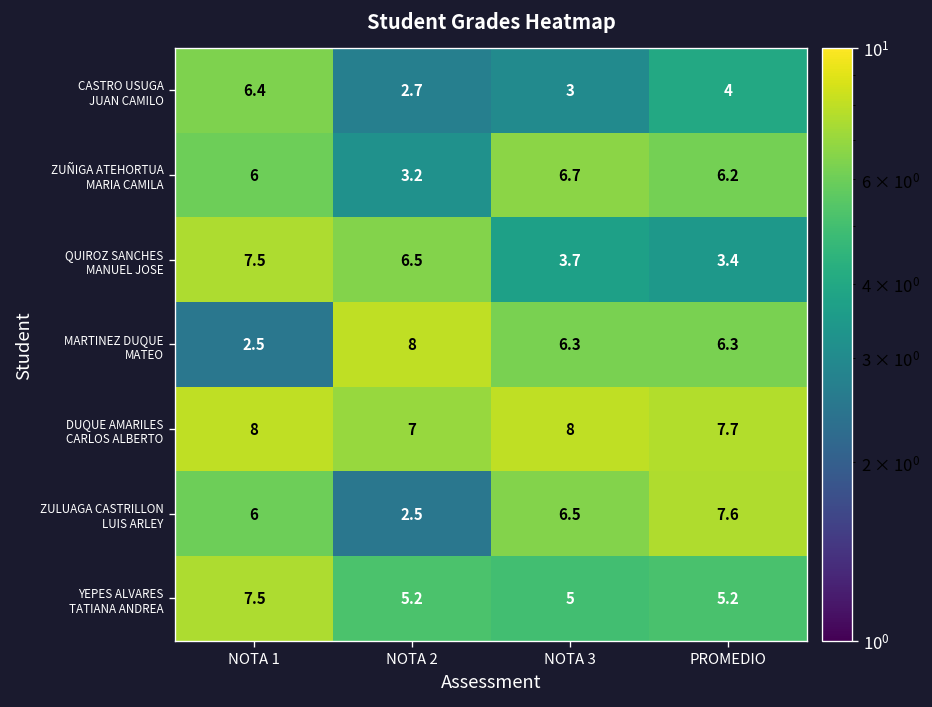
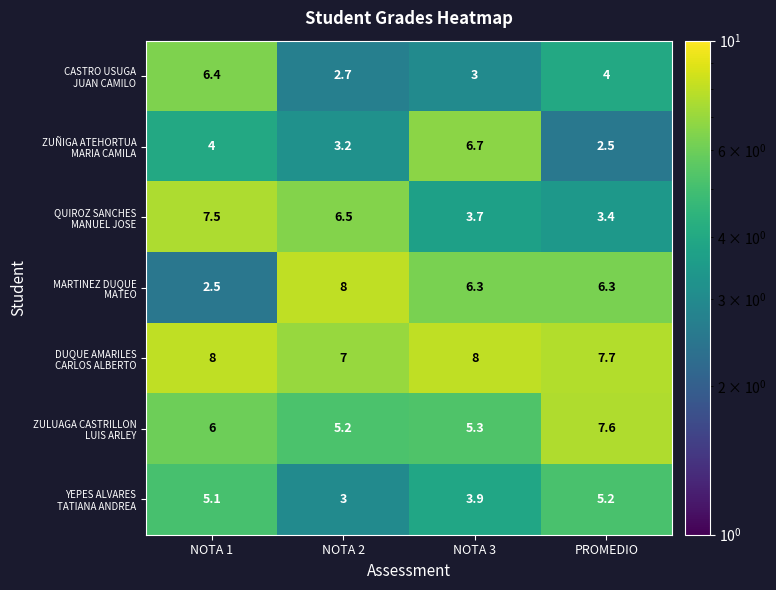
  {
    "CASTRO USUGA JUAN CAMILO": {
      "NOTA 1": 6.4,
      "NOTA 2": 2.7,
      "NOTA 3": 3,
      "PROMEDIO": 4
    },
    "ZUÑIGA ATEHORTUA MARIA CAMILA": {
-     "NOTA 1": 6,
+     "NOTA 1": 4,
      "NOTA 2": 3.2,
      "NOTA 3": 6.7,
-     "PROMEDIO": 6.2
+     "PROMEDIO": 2.5
    },
    "QUIROZ SANCHES MANUEL JOSE": {
      "NOTA 1": 7.5,
      "NOTA 2": 6.5,
      "NOTA 3": 3.7,
      "PROMEDIO": 3.4
    },
    "MARTINEZ DUQUE MATEO": {
      "NOTA 1": 2.5,
      "NOTA 2": 8,
      "NOTA 3": 6.3,
      "PROMEDIO": 6.3
    },
    "DUQUE AMARILES CARLOS ALBERTO": {
      "NOTA 1": 8,
      "NOTA 2": 7,
      "NOTA 3": 8,
      "PROMEDIO": 7.7
    },
    "ZULUAGA CASTRILLON LUIS ARLEY": {
      "NOTA 1": 6,
-     "NOTA 2": 2.5,
-     "NOTA 3": 6.5,
+     "NOTA 2": 5.2,
+     "NOTA 3": 5.3,
      "PROMEDIO": 7.6
    },
    "YEPES ALVARES TATIANA ANDREA": {
-     "NOTA 1": 7.5,
-     "NOTA 2": 5.2,
-     "NOTA 3": 5,
+     "NOTA 1": 5.1,
+     "NOTA 2": 3,
+     "NOTA 3": 3.9,
      "PROMEDIO": 5.2
    }
  }
